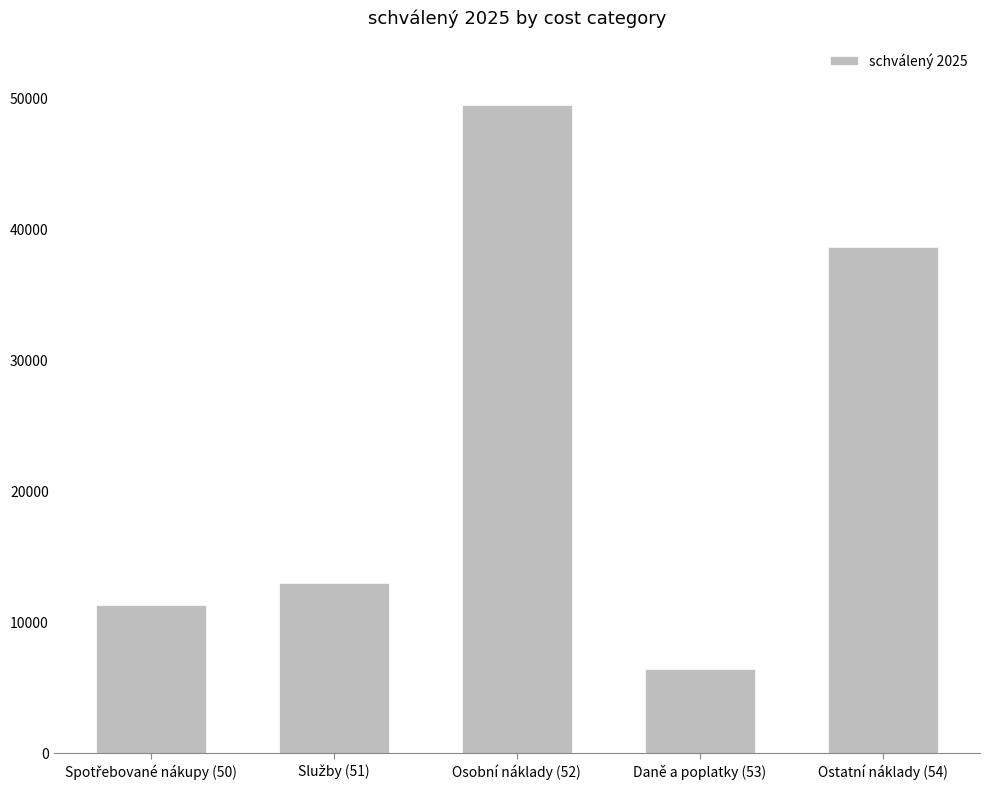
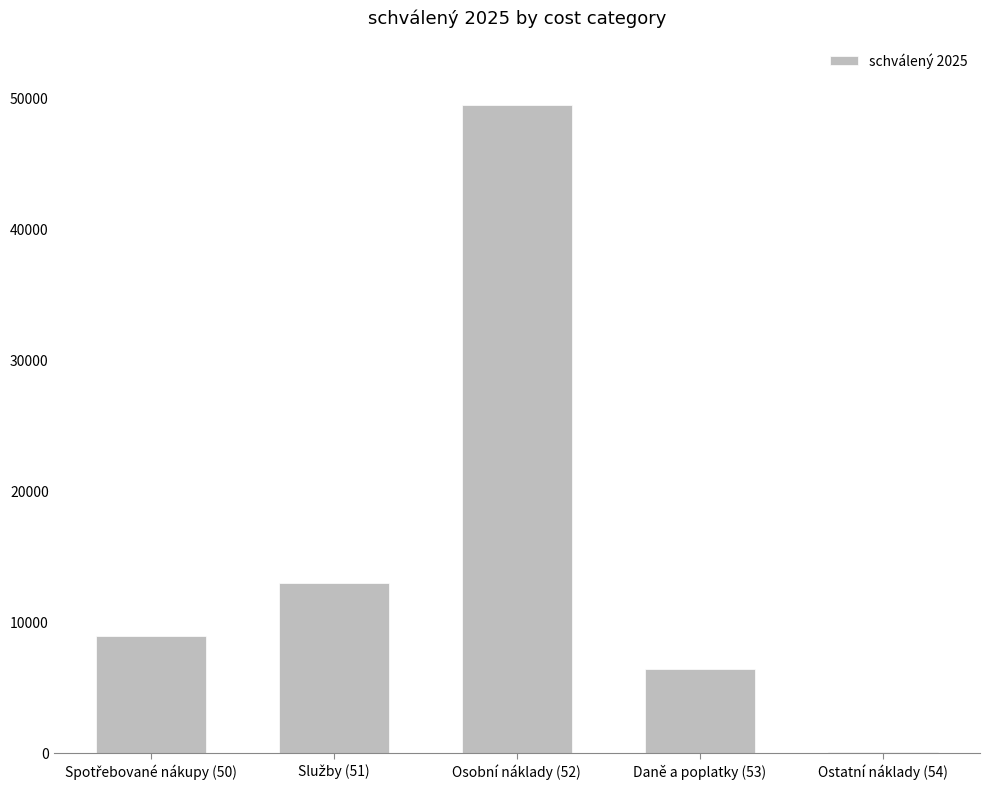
  {
-   "Spotřebované nákupy (50)": 11300,
+   "Spotřebované nákupy (50)": 8900,
    "Služby (51)": 12900,
    "Osobní náklady (52)": 49400,
    "Daně a poplatky (53)": 6400,
-   "Ostatní náklady (54)": 38600
+   "Ostatní náklady (54)": 100
  }
